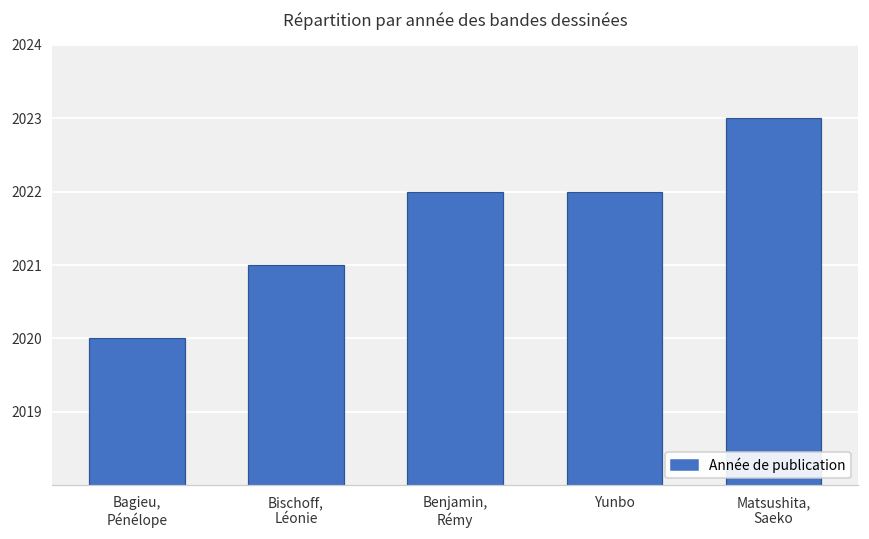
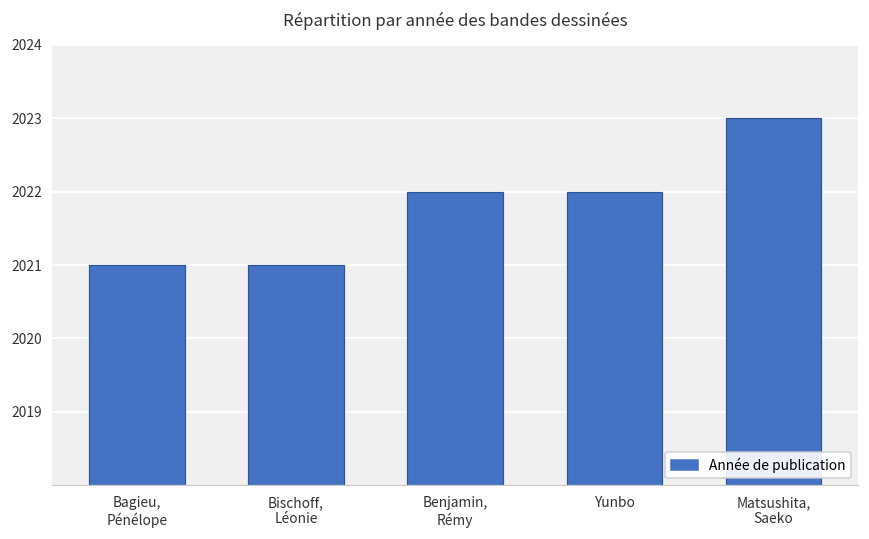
  {
-   "Bagieu, Pénélope": 2020,
+   "Bagieu, Pénélope": 2021,
    "Bischoff, Léonie": 2021,
    "Benjamin, Rémy": 2022,
    "Yunbo": 2022,
    "Matsushita, Saeko": 2023
  }
